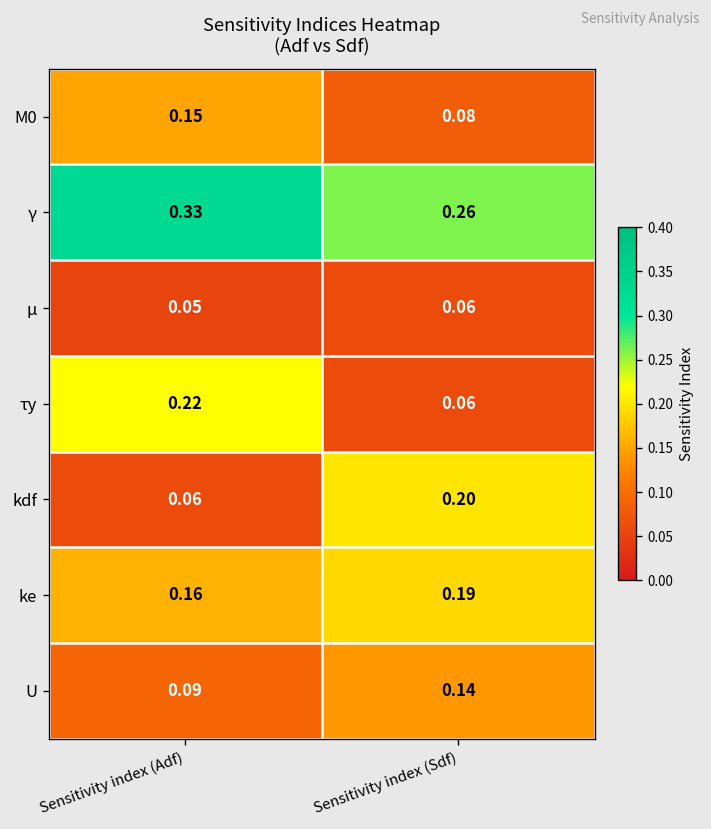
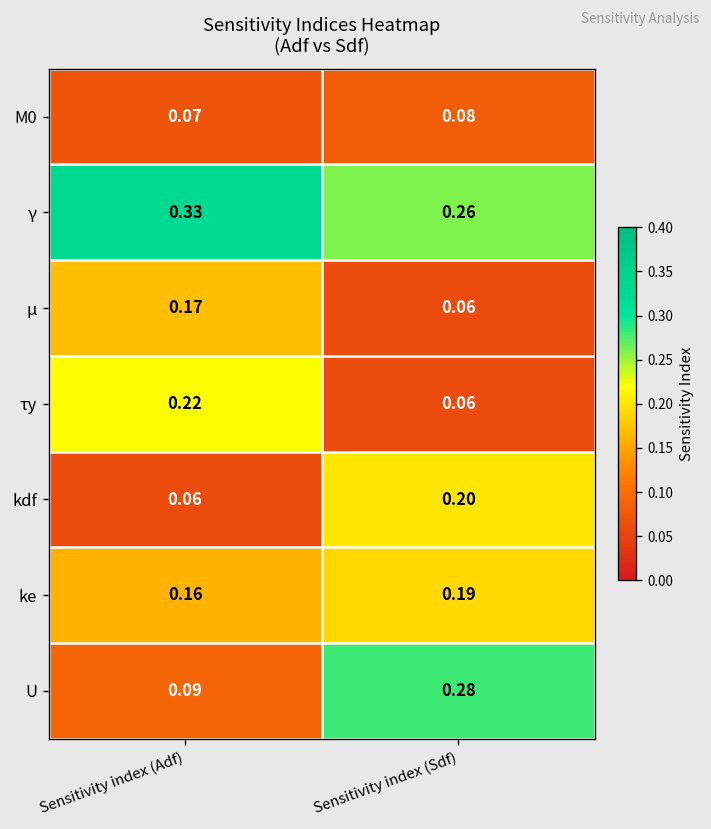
  {
    "M0": {
-     "Sensitivity index (Adf)": 0.15,
+     "Sensitivity index (Adf)": 0.07,
      "Sensitivity index (Sdf)": 0.08
    },
    "γ": {
      "Sensitivity index (Adf)": 0.33,
      "Sensitivity index (Sdf)": 0.26
    },
    "μ": {
-     "Sensitivity index (Adf)": 0.05,
+     "Sensitivity index (Adf)": 0.17,
      "Sensitivity index (Sdf)": 0.06
    },
    "τy": {
      "Sensitivity index (Adf)": 0.22,
      "Sensitivity index (Sdf)": 0.06
    },
    "kdf": {
      "Sensitivity index (Adf)": 0.06,
      "Sensitivity index (Sdf)": 0.20
    },
    "ke": {
      "Sensitivity index (Adf)": 0.16,
      "Sensitivity index (Sdf)": 0.19
    },
    "U": {
      "Sensitivity index (Adf)": 0.09,
-     "Sensitivity index (Sdf)": 0.14
+     "Sensitivity index (Sdf)": 0.28
    }
  }
